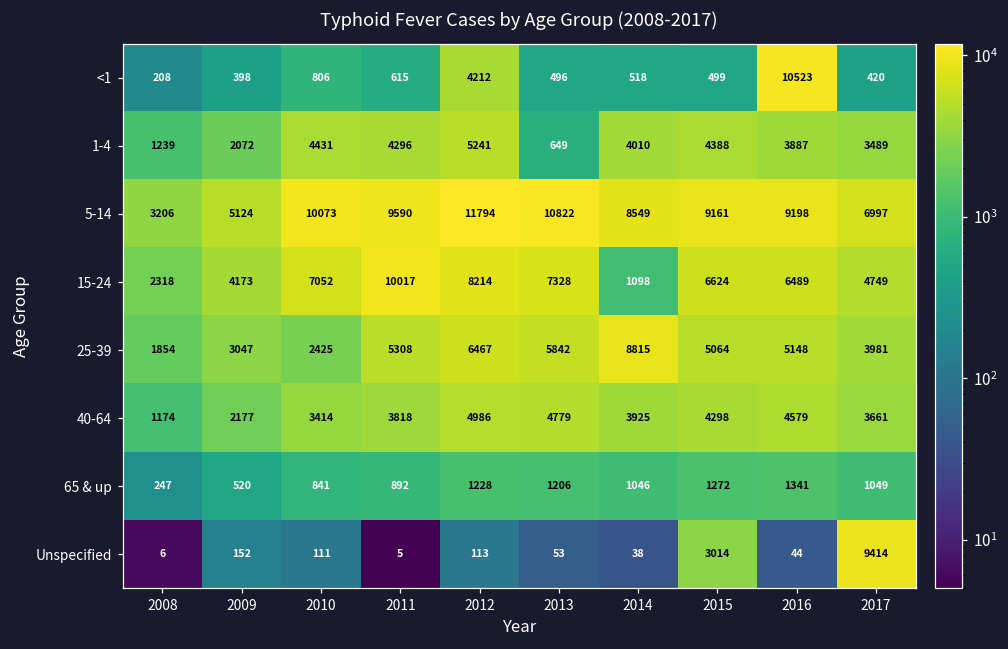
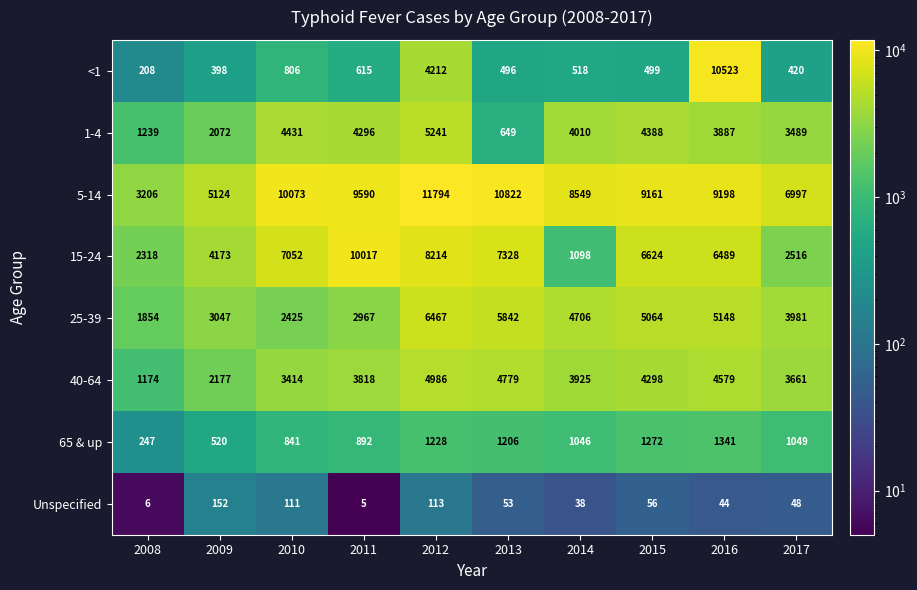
  {
    "<1": {
      "2008": 208,
      "2009": 398,
      "2010": 806,
      "2011": 615,
      "2012": 4212,
      "2013": 496,
      "2014": 518,
      "2015": 499,
      "2016": 10523,
      "2017": 420
    },
    "1-4": {
      "2008": 1239,
      "2009": 2072,
      "2010": 4431,
      "2011": 4296,
      "2012": 5241,
      "2013": 649,
      "2014": 4010,
      "2015": 4388,
      "2016": 3887,
      "2017": 3489
    },
    "5-14": {
      "2008": 3206,
      "2009": 5124,
      "2010": 10073,
      "2011": 9590,
      "2012": 11794,
      "2013": 10822,
      "2014": 8549,
      "2015": 9161,
      "2016": 9198,
      "2017": 6997
    },
    "15-24": {
      "2008": 2318,
      "2009": 4173,
      "2010": 7052,
      "2011": 10017,
      "2012": 8214,
      "2013": 7328,
      "2014": 1098,
      "2015": 6624,
      "2016": 6489,
-     "2017": 4749
+     "2017": 2516
    },
    "25-39": {
      "2008": 1854,
      "2009": 3047,
      "2010": 2425,
-     "2011": 5308,
+     "2011": 2967,
      "2012": 6467,
      "2013": 5842,
-     "2014": 8815,
+     "2014": 4706,
      "2015": 5064,
      "2016": 5148,
      "2017": 3981
    },
    "40-64": {
      "2008": 1174,
      "2009": 2177,
      "2010": 3414,
      "2011": 3818,
      "2012": 4986,
      "2013": 4779,
      "2014": 3925,
      "2015": 4298,
      "2016": 4579,
      "2017": 3661
    },
    "65 & up": {
      "2008": 247,
      "2009": 520,
      "2010": 841,
      "2011": 892,
      "2012": 1228,
      "2013": 1206,
      "2014": 1046,
      "2015": 1272,
      "2016": 1341,
      "2017": 1049
    },
    "Unspecified": {
      "2008": 6,
      "2009": 152,
      "2010": 111,
      "2011": 5,
      "2012": 113,
      "2013": 53,
      "2014": 38,
-     "2015": 3014,
+     "2015": 56,
      "2016": 44,
-     "2017": 9414
+     "2017": 48
    }
  }
